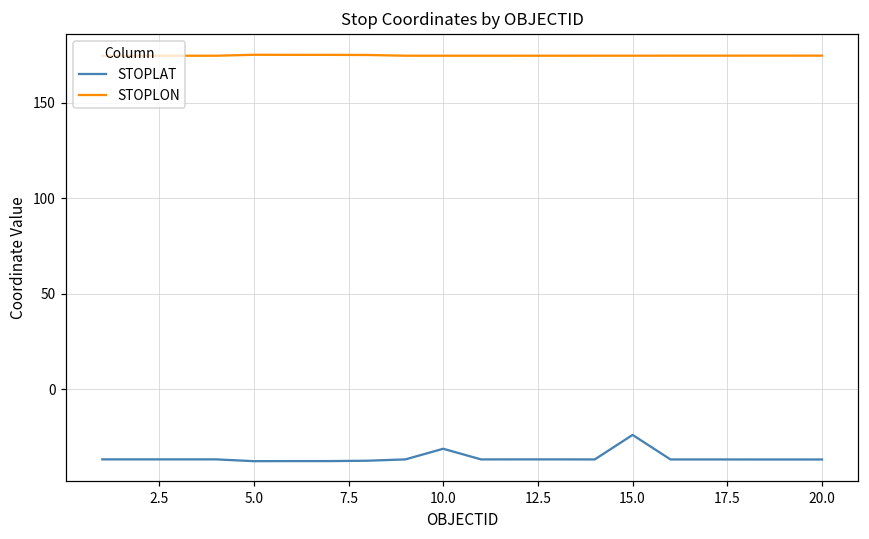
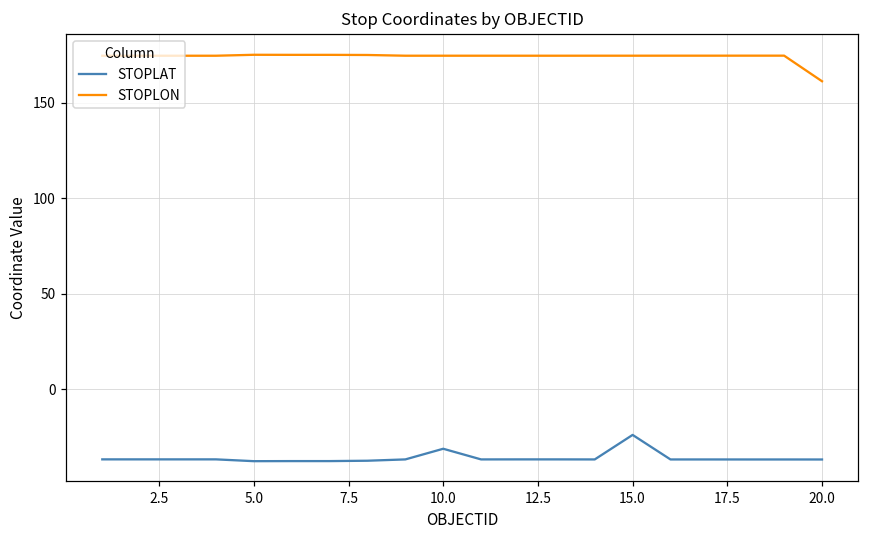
  {
    "STOPLAT": {
      "5.0": -38,
      "10.0": -31,
      "15.0": -24,
      "20.0": -37
    },
    "STOPLON": {
      "5.0": 175,
      "10.0": 175,
      "15.0": 175,
-     "20.0": 175
+     "20.0": 161
    }
  }
